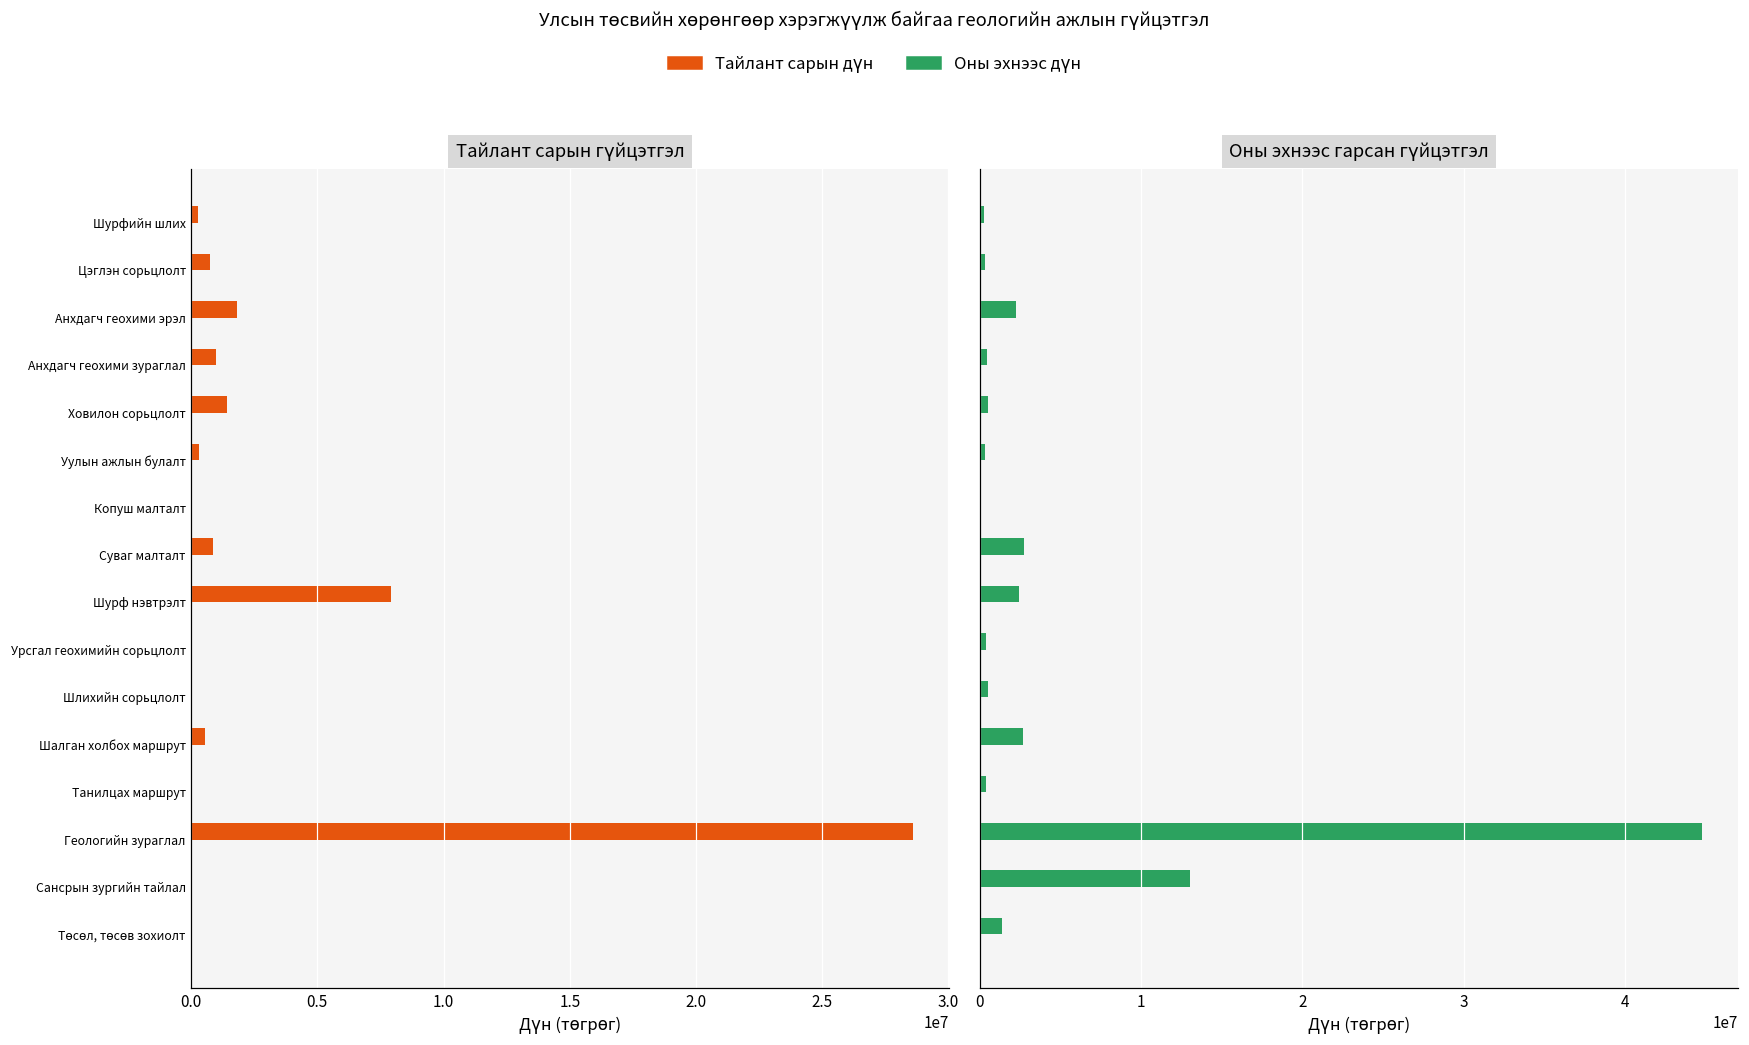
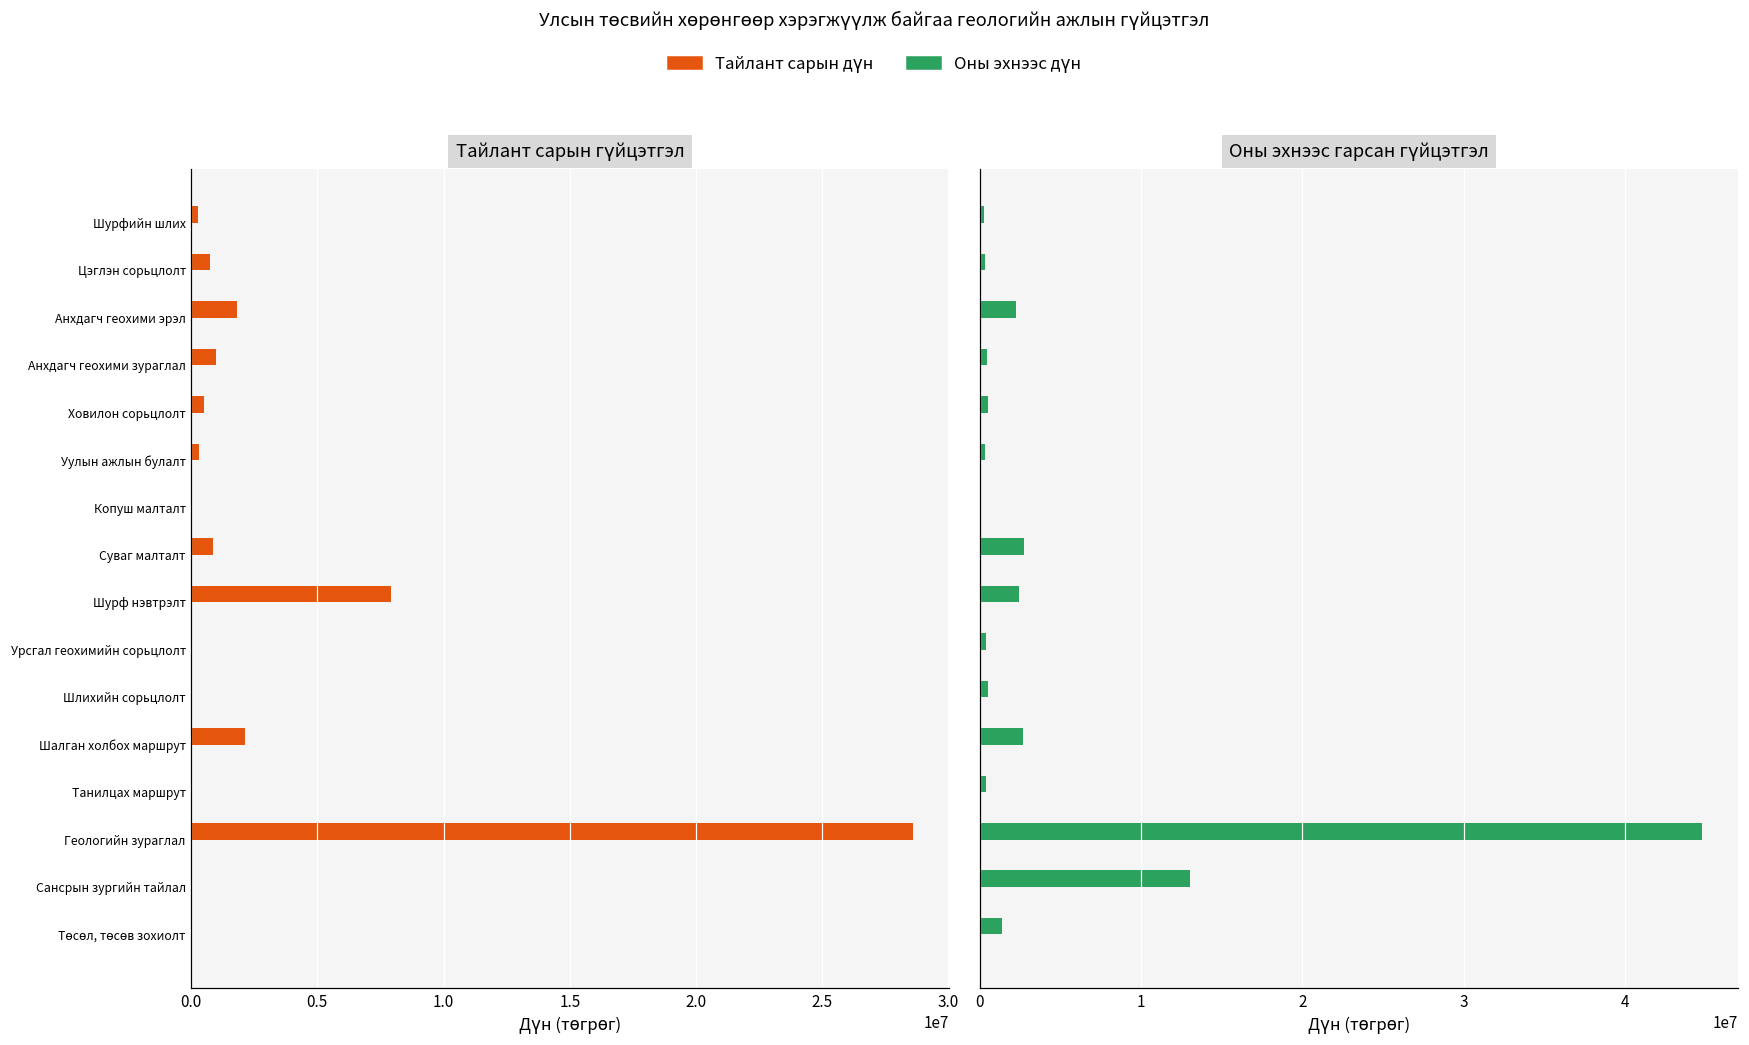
  {
    "Тайлант сарын гүйцэтгэл": {
      "Тайлант сарын дүн": {
        "Шурфийн шлих": 300000,
        "Цэглэн сорьцлолт": 800000,
        "Анхдагч геохими эрэл": 1800000,
        "Анхдагч геохими зураглал": 1000000,
-       "Ховилон сорьцлолт": 1400000,
+       "Ховилон сорьцлолт": 500000,
        "Уулын ажлын булалт": 300000,
        "Суваг малталт": 800000,
        "Шурф нэвтрэлт": 7900000,
        "Урсгал геохимийн сорьцлолт": 0,
        "Шлихийн сорьцлолт": 0,
-       "Шалган холбох маршрут": 600000,
+       "Шалган холбох маршрут": 2100000,
        "Танилцах маршрут": 0,
        "Геологийн зураглал": 28600000,
        "Сансрын зургийн тайлал": 0,
        "Төсөл, төсөв зохиолт": 0
      }
    }
  }
